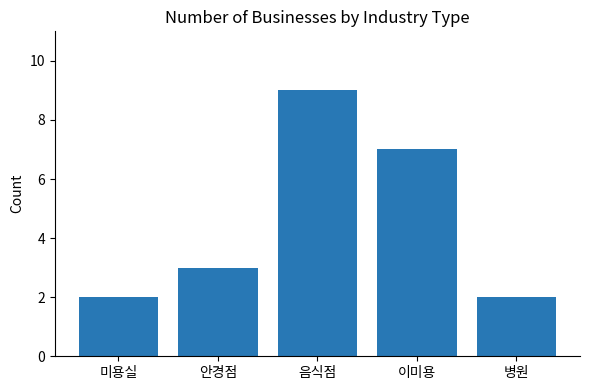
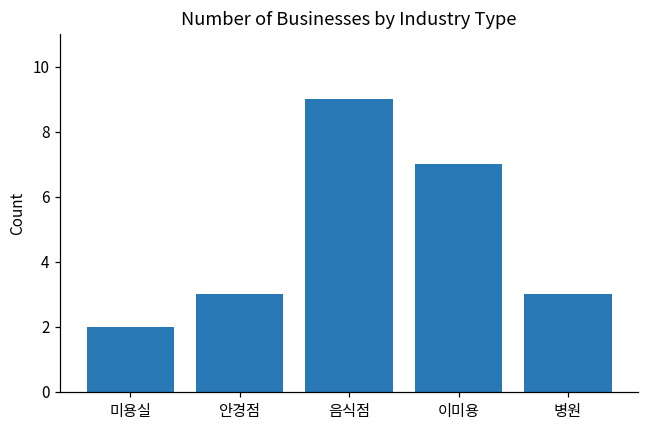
  {
    "미용실": 2,
    "안경점": 3,
    "음식점": 9,
    "이미용": 7,
-   "병원": 2
+   "병원": 3
  }
